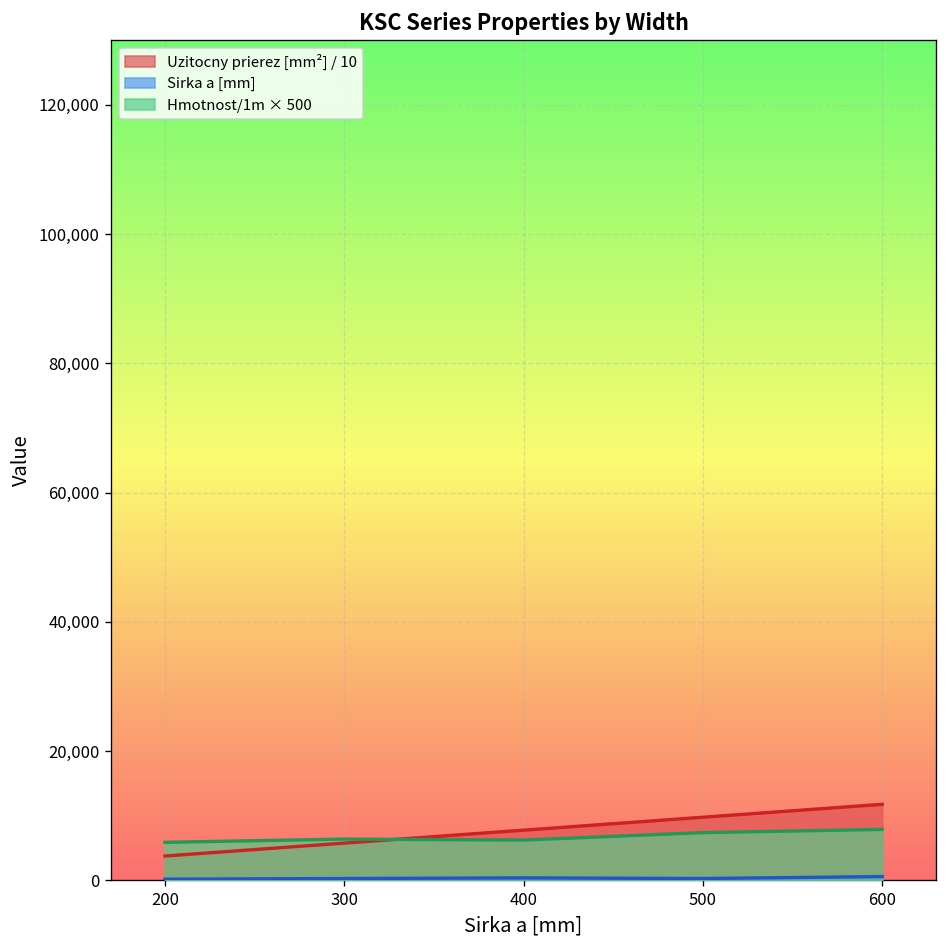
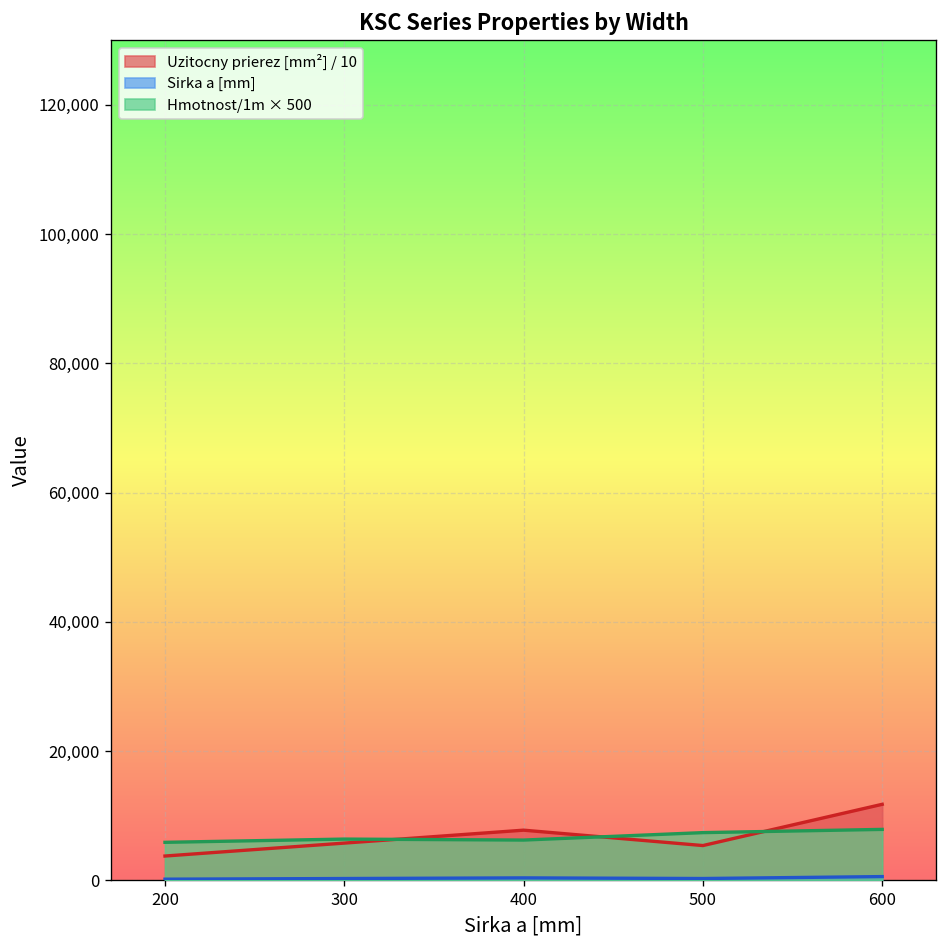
  {
    "Uzitocny prierez [mm²] / 10": {
      "200": "4,000",
      "300": "6,000",
      "400": "8,000",
-     "500": "10,000",
+     "500": "5,000",
      "600": "12,000"
    },
    "Sirka a [mm]": {
      "200": "0",
      "300": "0",
      "400": "0",
      "500": "0",
      "600": "1,000"
    },
    "Hmotnost/1m × 500": {
      "200": "6,000",
      "300": "6,000",
      "400": "6,000",
      "500": "7,000",
      "600": "8,000"
    }
  }
